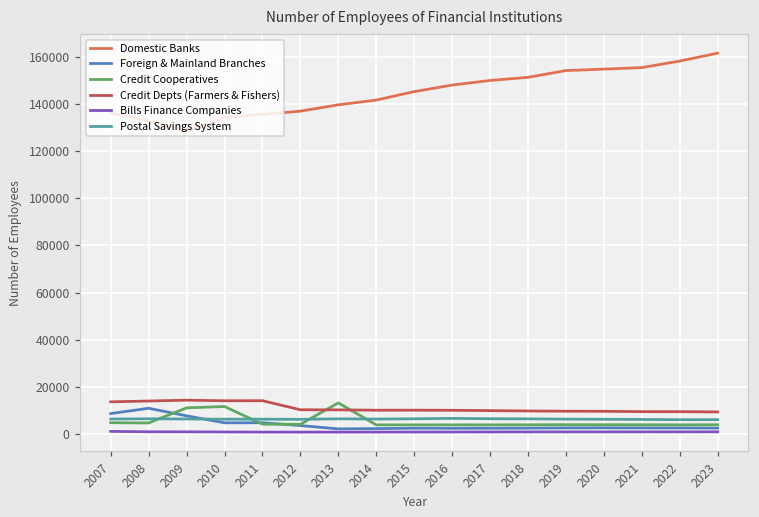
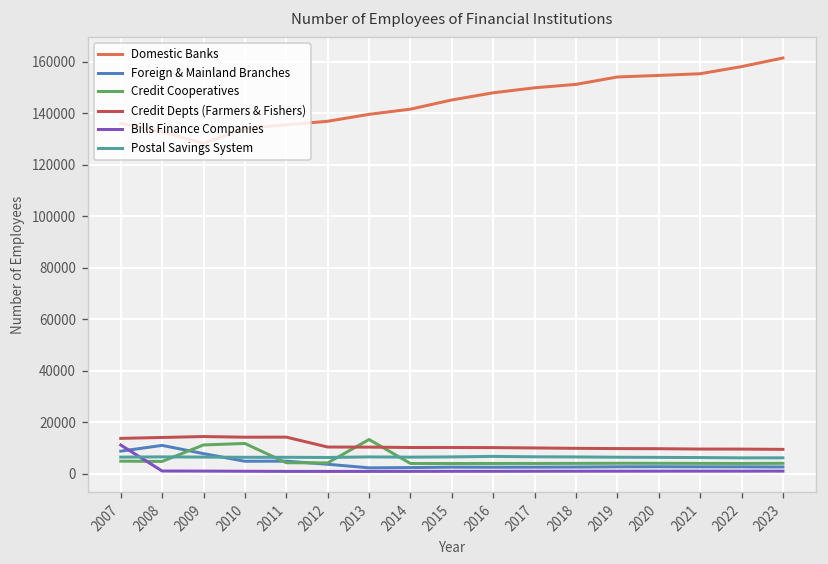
  {
    "Credit Cooperatives": {
      "2007": 5000,
      "2008": 5000,
      "2009": 11000,
      "2010": 12000,
      "2013": 13000,
      "2014": 4000,
      "2015": 4000,
      "2016": 4000,
      "2017": 4000,
      "2018": 4000,
      "2019": 4000,
      "2020": 4000,
      "2021": 4000,
      "2022": 4000,
      "2023": 4000
    },
    "Bills Finance Companies": {
-     "2007": 1000,
+     "2007": 11000,
      "2008": 1000,
      "2009": 1000,
      "2010": 1000,
      "2011": 1000,
      "2012": 1000,
      "2013": 1000,
      "2014": 1000,
      "2015": 1000,
      "2016": 1000,
      "2017": 1000,
      "2018": 1000,
      "2019": 1000,
      "2020": 1000,
      "2021": 1000,
      "2022": 1000,
      "2023": 1000
    }
  }
